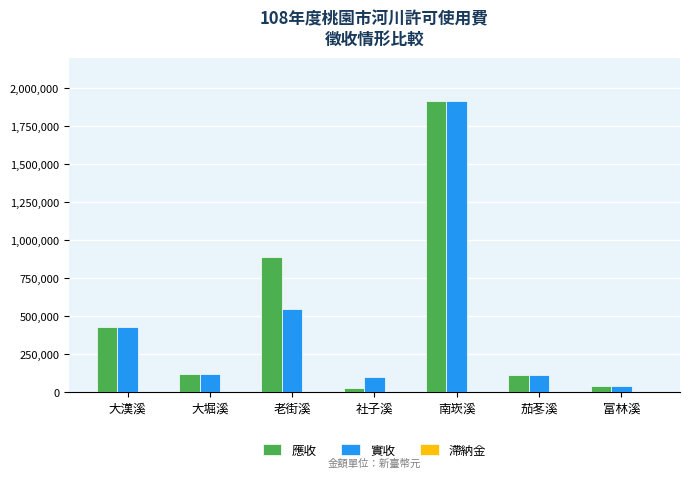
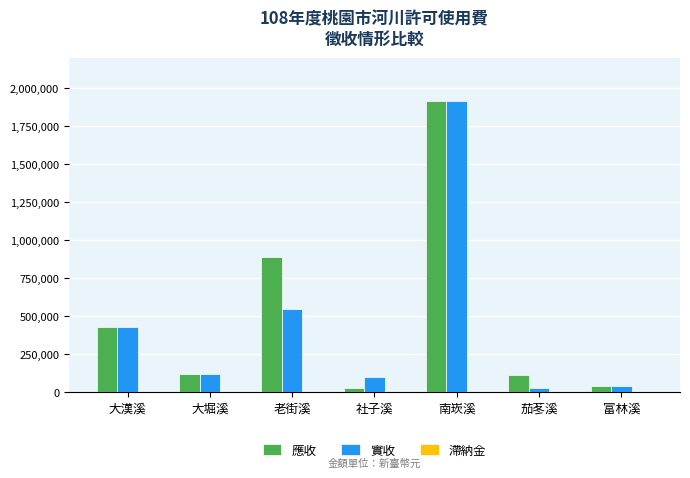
  {
    "應收": {
      "大漢溪": "430,000",
      "大堀溪": "120,000",
      "老街溪": "890,000",
      "社子溪": "30,000",
      "南崁溪": "1,910,000",
      "茄苳溪": "110,000",
      "富林溪": "50,000"
    },
    "實收": {
      "大漢溪": "430,000",
      "大堀溪": "120,000",
      "老街溪": "550,000",
      "社子溪": "100,000",
      "南崁溪": "1,910,000",
-     "茄苳溪": "110,000",
+     "茄苳溪": "30,000",
      "富林溪": "50,000"
    },
    "滯納金": {
      "大堀溪": "0",
      "老街溪": "0",
      "社子溪": "0",
      "南崁溪": "0",
      "茄苳溪": "0",
      "富林溪": "0"
    }
  }
